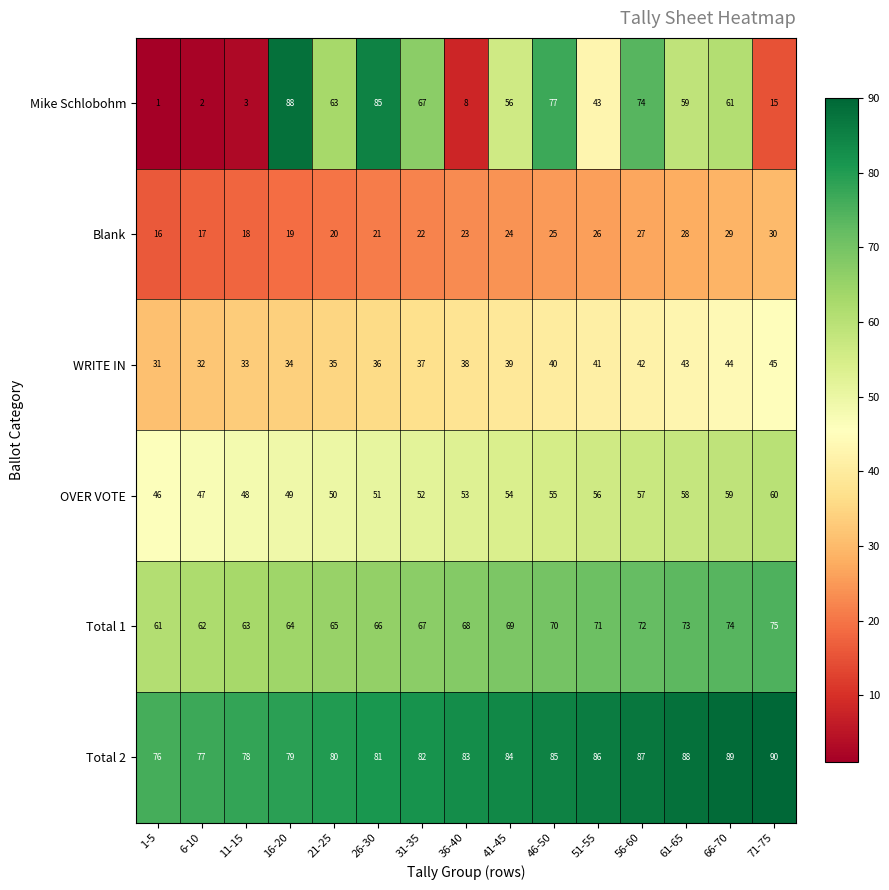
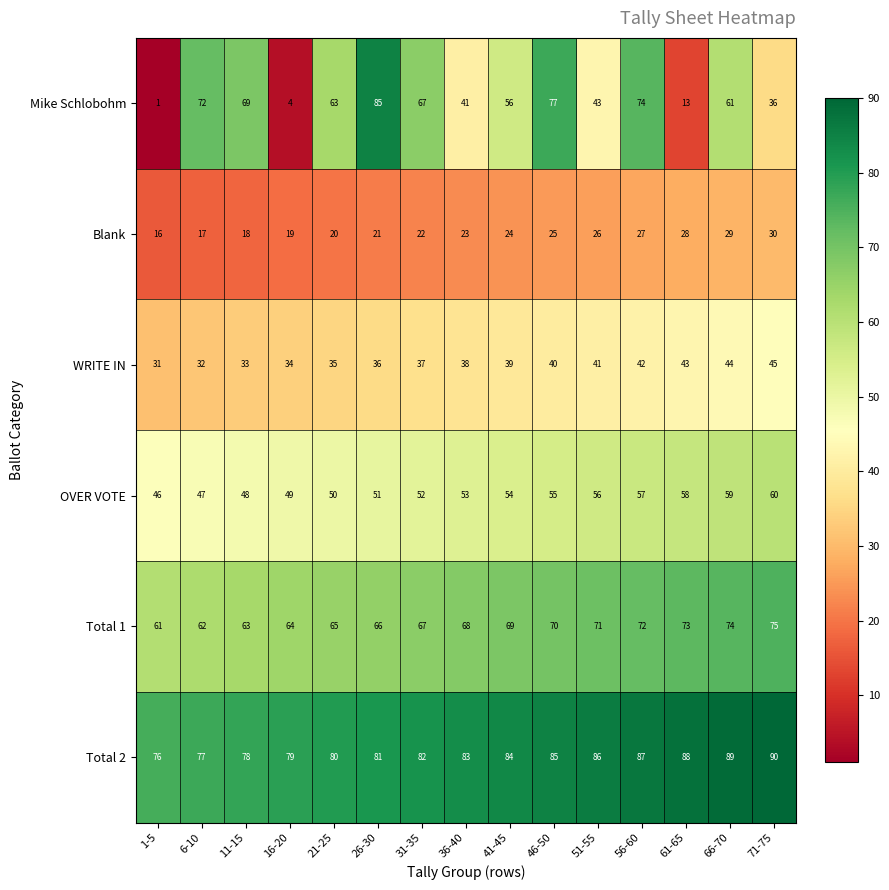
  {
    "Mike Schlobohm": {
      "1-5": 1,
-     "6-10": 2,
-     "11-15": 3,
-     "16-20": 88,
+     "6-10": 72,
+     "11-15": 69,
+     "16-20": 4,
      "21-25": 63,
      "26-30": 85,
      "31-35": 67,
-     "36-40": 8,
+     "36-40": 41,
      "41-45": 56,
      "46-50": 77,
      "51-55": 43,
      "56-60": 74,
-     "61-65": 59,
+     "61-65": 13,
      "66-70": 61,
-     "71-75": 15
+     "71-75": 36
    },
    "Blank": {
      "1-5": 16,
      "6-10": 17,
      "11-15": 18,
      "16-20": 19,
      "21-25": 20,
      "26-30": 21,
      "31-35": 22,
      "36-40": 23,
      "41-45": 24,
      "46-50": 25,
      "51-55": 26,
      "56-60": 27,
      "61-65": 28,
      "66-70": 29,
      "71-75": 30
    },
    "WRITE IN": {
      "1-5": 31,
      "6-10": 32,
      "11-15": 33,
      "16-20": 34,
      "21-25": 35,
      "26-30": 36,
      "31-35": 37,
      "36-40": 38,
      "41-45": 39,
      "46-50": 40,
      "51-55": 41,
      "56-60": 42,
      "61-65": 43,
      "66-70": 44,
      "71-75": 45
    },
    "OVER VOTE": {
      "1-5": 46,
      "6-10": 47,
      "11-15": 48,
      "16-20": 49,
      "21-25": 50,
      "26-30": 51,
      "31-35": 52,
      "36-40": 53,
      "41-45": 54,
      "46-50": 55,
      "51-55": 56,
      "56-60": 57,
      "61-65": 58,
      "66-70": 59,
      "71-75": 60
    },
    "Total 1": {
      "1-5": 61,
      "6-10": 62,
      "11-15": 63,
      "16-20": 64,
      "21-25": 65,
      "26-30": 66,
      "31-35": 67,
      "36-40": 68,
      "41-45": 69,
      "46-50": 70,
      "51-55": 71,
      "56-60": 72,
      "61-65": 73,
      "66-70": 74,
      "71-75": 75
    },
    "Total 2": {
      "1-5": 76,
      "6-10": 77,
      "11-15": 78,
      "16-20": 79,
      "21-25": 80,
      "26-30": 81,
      "31-35": 82,
      "36-40": 83,
      "41-45": 84,
      "46-50": 85,
      "51-55": 86,
      "56-60": 87,
      "61-65": 88,
      "66-70": 89,
      "71-75": 90
    }
  }
